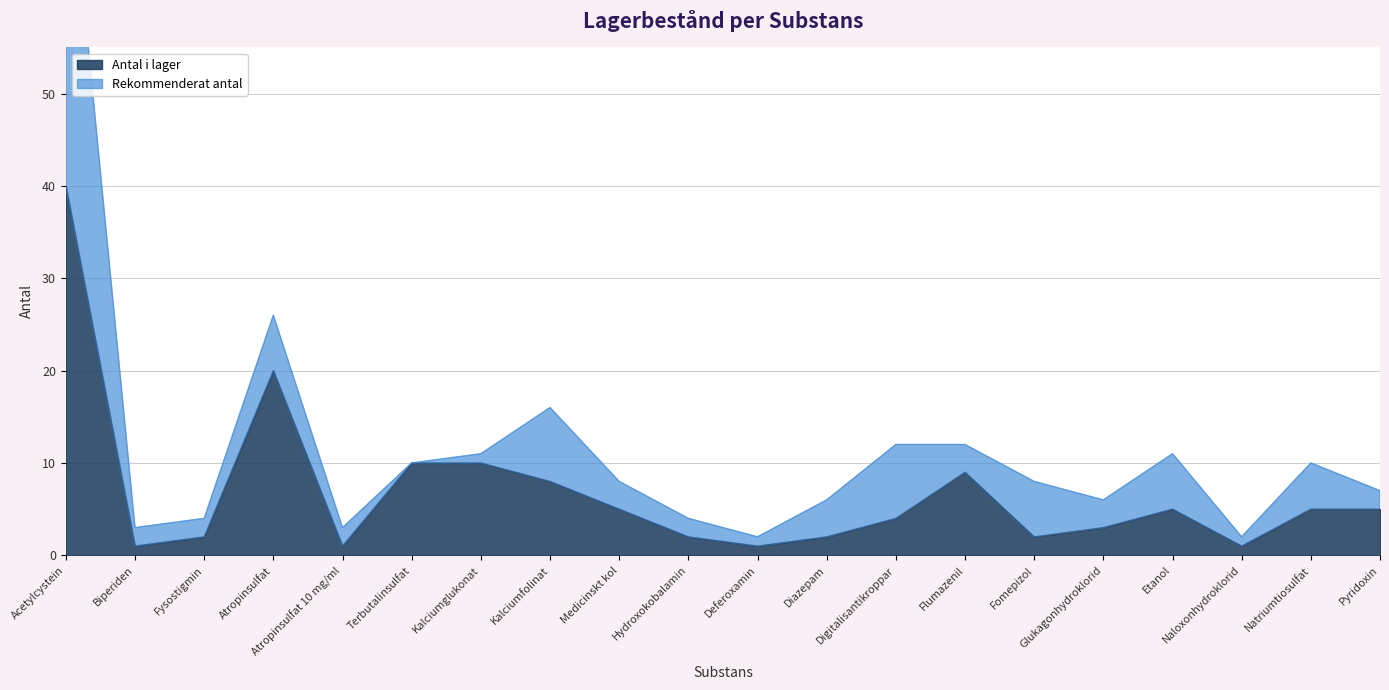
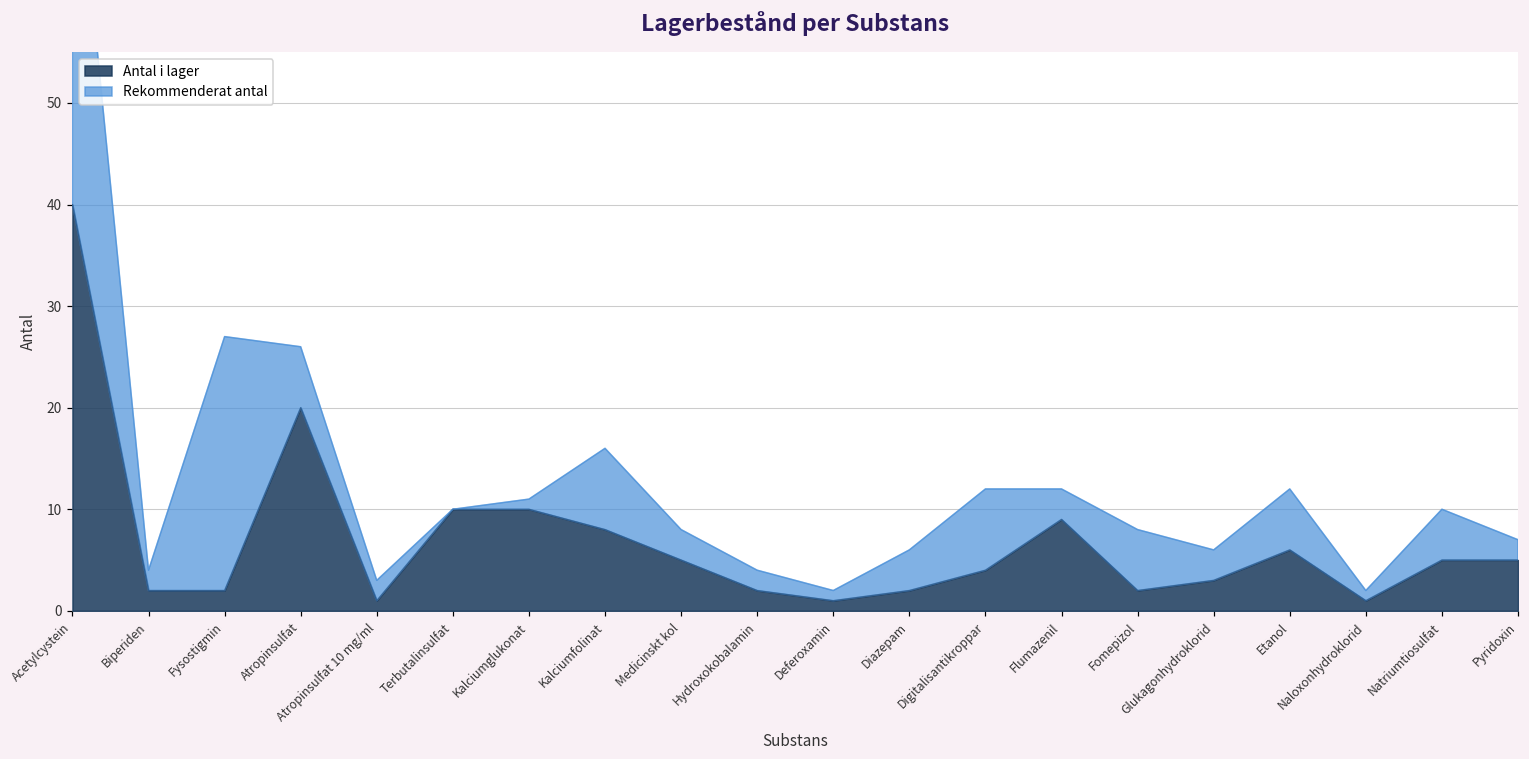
  {
    "Antal i lager": {
      "Acetylcystein": 40,
-     "Biperiden": 1,
+     "Biperiden": 2,
      "Fysostigmin": 2,
      "Atropinsulfat": 20,
      "Atropinsulfat 10 mg/ml": 1,
      "Kalciumglukonat": 10,
      "Kalciumfolinat": 8,
      "Medicinskt kol": 5,
      "Hydroxokobalamin": 2,
      "Deferoxamin": 1,
      "Diazepam": 2,
      "Digitalisantikroppar": 4,
      "Flumazenil": 9,
      "Fomepizol": 2,
      "Glukagonhydroklorid": 3,
-     "Etanol": 5,
+     "Etanol": 6,
      "Naloxonhydroklorid": 1,
      "Natriumtiosulfat": 5,
      "Pyridoxin": 5
    },
    "Rekommenderat antal": {
      "Biperiden": 2,
-     "Fysostigmin": 2,
+     "Fysostigmin": 25,
      "Atropinsulfat": 6,
      "Atropinsulfat 10 mg/ml": 2,
      "Kalciumglukonat": 1,
      "Kalciumfolinat": 8,
      "Medicinskt kol": 3,
      "Hydroxokobalamin": 2,
      "Deferoxamin": 1,
      "Diazepam": 4,
      "Digitalisantikroppar": 8,
      "Flumazenil": 3,
      "Fomepizol": 6,
      "Glukagonhydroklorid": 3,
      "Etanol": 6,
      "Naloxonhydroklorid": 1,
      "Natriumtiosulfat": 5,
      "Pyridoxin": 2
    }
  }
